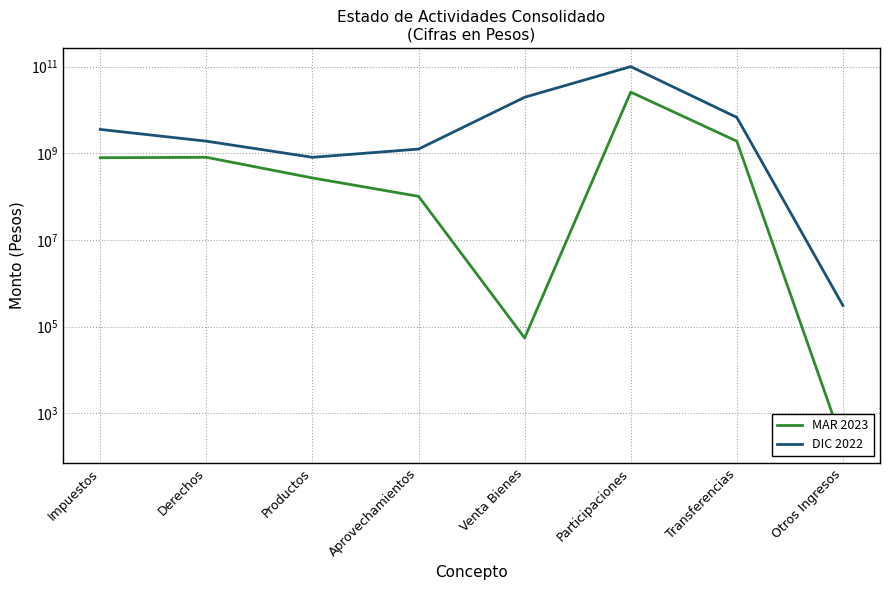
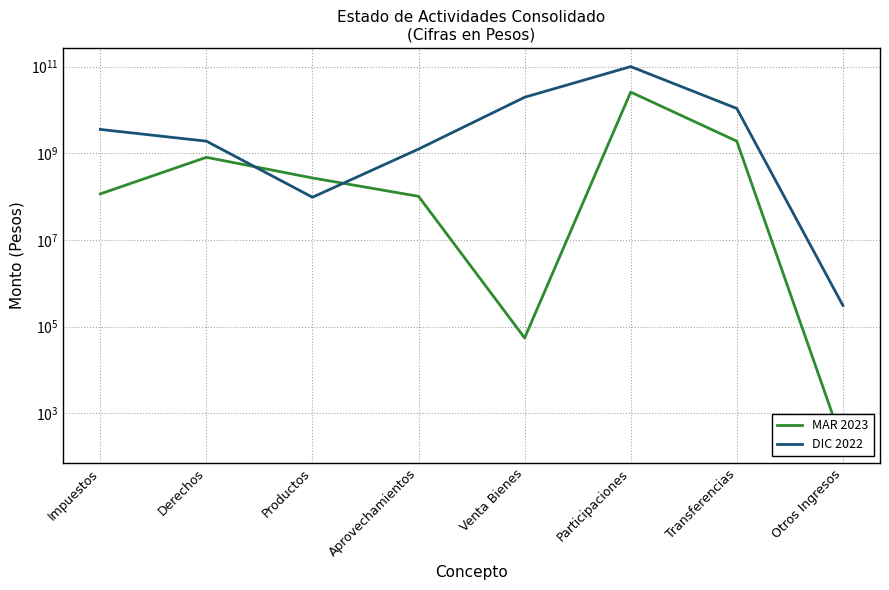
  {
    "MAR 2023": {
-     "Impuestos": 800000000,
+     "Impuestos": 120000000,
      "Derechos": 800000000,
      "Productos": 300000000,
      "Aprovechamientos": 100000000,
      "Venta Bienes": 50000,
      "Participaciones": 30000000000,
      "Transferencias": 2000000000
    },
    "DIC 2022": {
      "Impuestos": 4000000000,
      "Derechos": 2000000000,
-     "Productos": 800000000,
+     "Productos": 100000000,
      "Aprovechamientos": 1300000000,
      "Venta Bienes": 20000000000,
      "Participaciones": 100000000000,
-     "Transferencias": 7000000000,
+     "Transferencias": 11000000000,
      "Otros Ingresos": 300000
    }
  }
